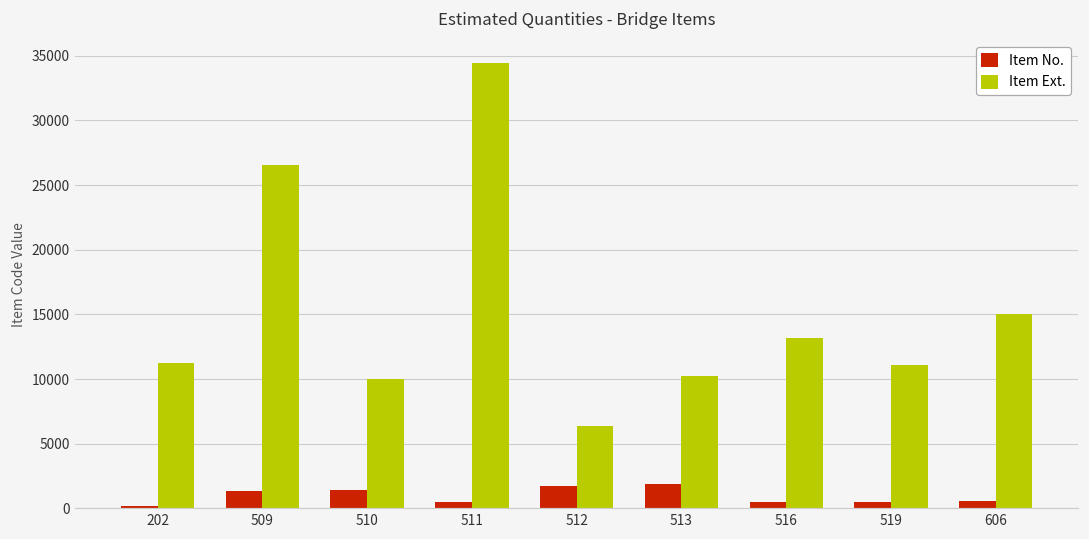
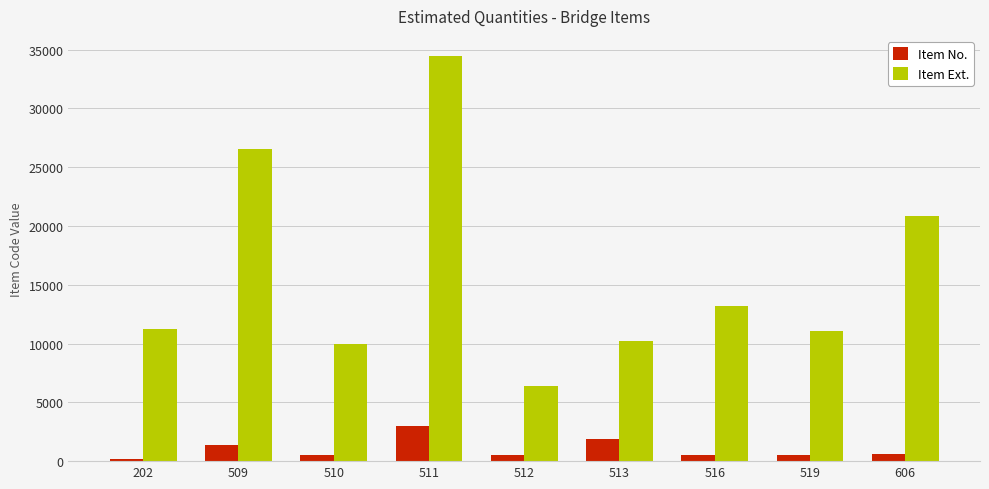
  {
    "Item No.": {
      "509": 1300,
-     "510": 1400,
-     "511": 500,
-     "512": 1700,
+     "510": 500,
+     "511": 3000,
+     "512": 500,
      "513": 1900,
      "516": 500,
      "519": 500,
      "606": 600
    },
    "Item Ext.": {
      "202": 11200,
      "509": 26600,
      "510": 10000,
      "511": 34400,
      "512": 6400,
      "513": 10200,
      "516": 13200,
      "519": 11100,
-     "606": 15100
+     "606": 20900
    }
  }
